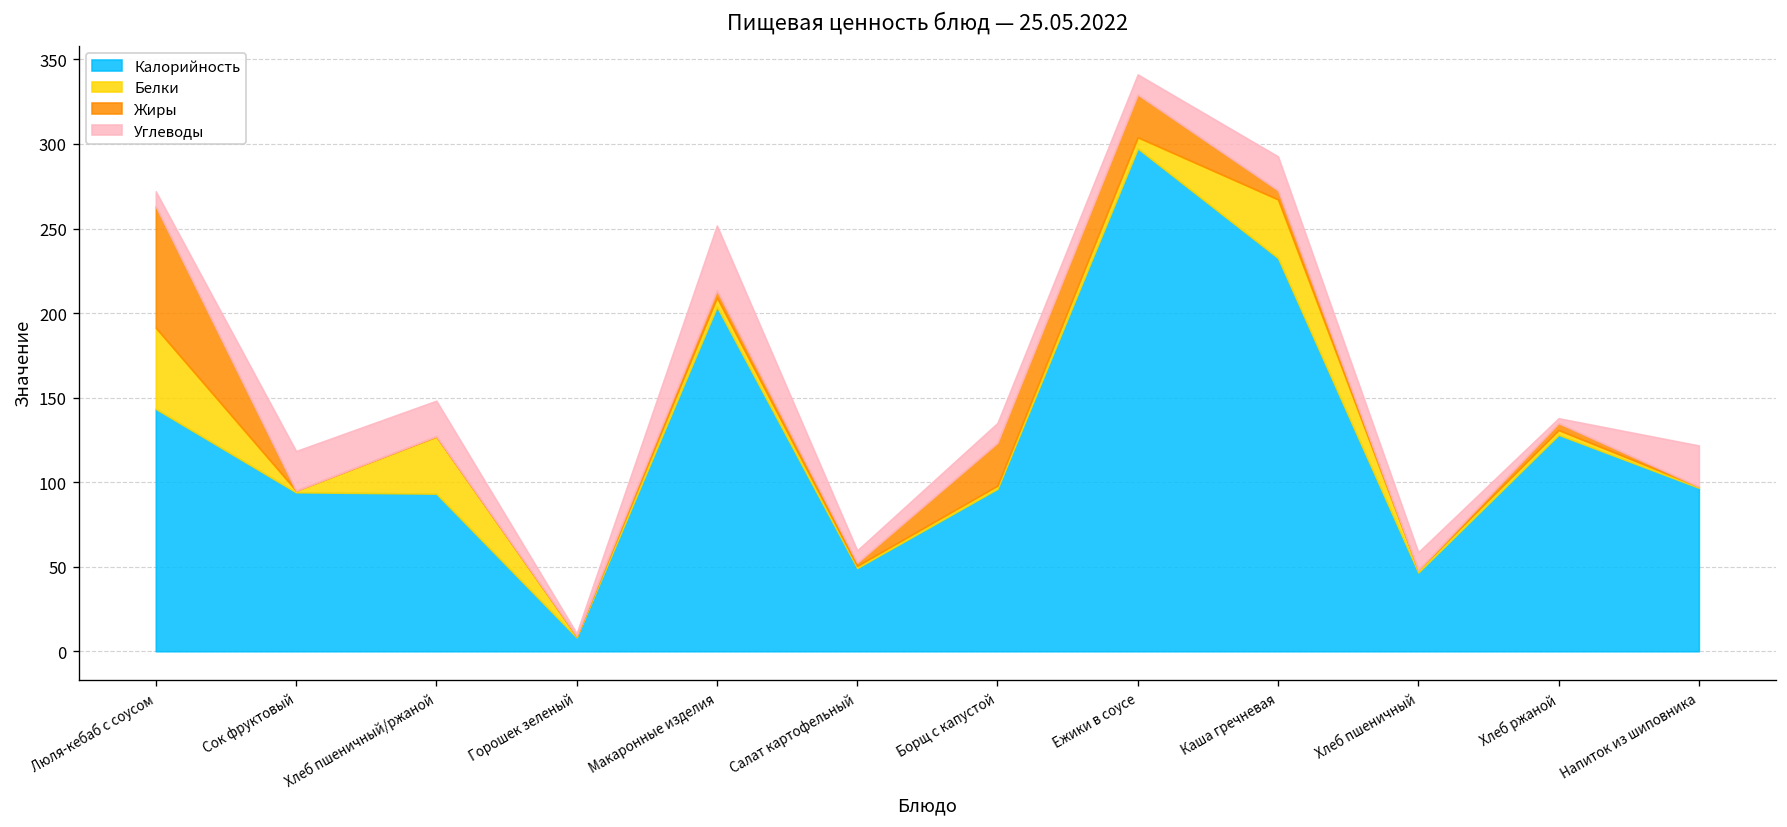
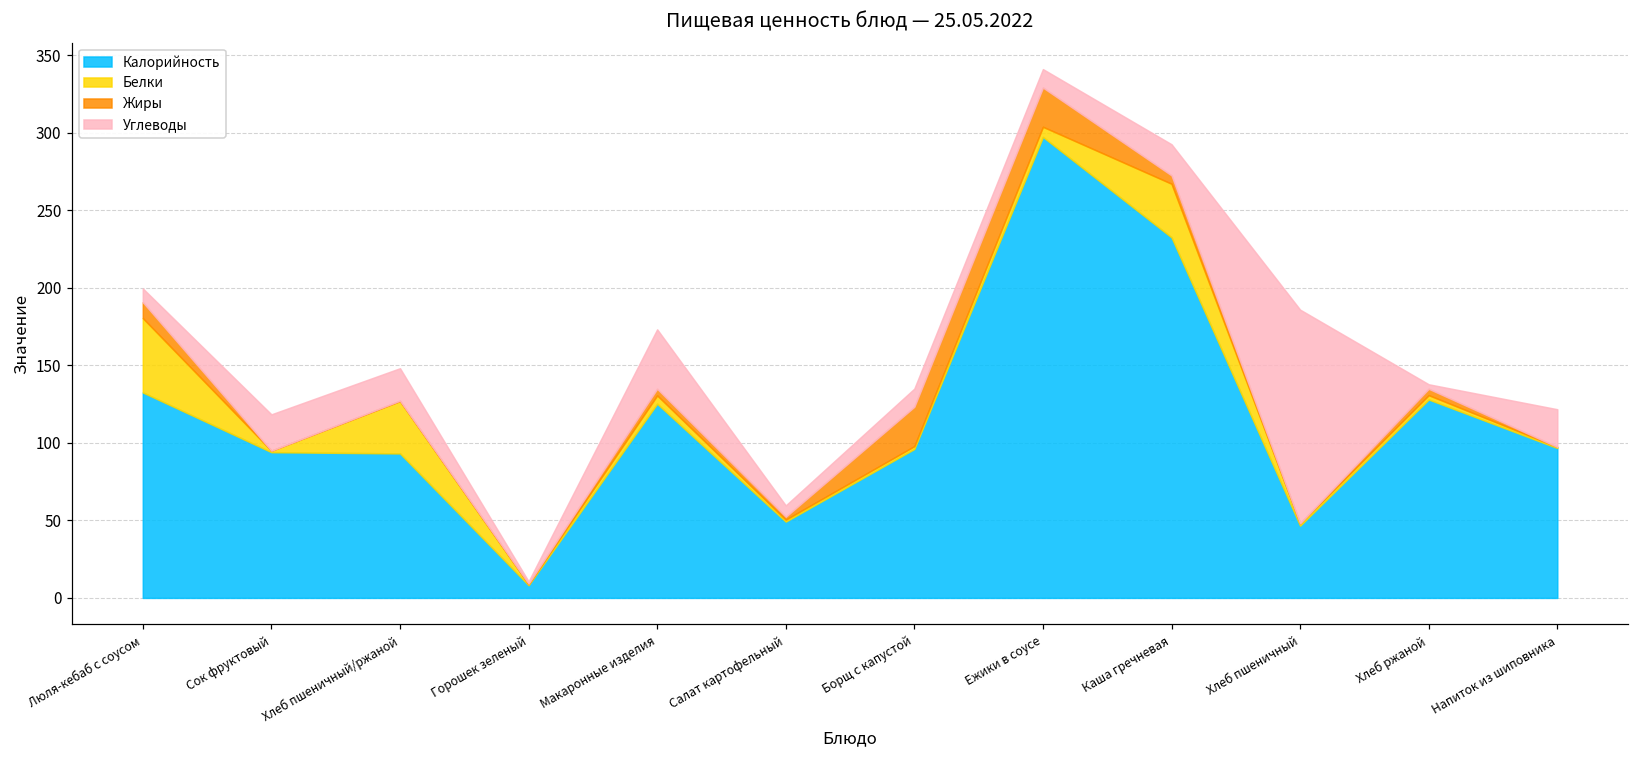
  {
    "Калорийность": {
-     "Люля-кебаб с соусом": 143,
+     "Люля-кебаб с соусом": 133,
      "Хлеб пшеничный/ржаной": 93,
-     "Макаронные изделия": 204,
+     "Макаронные изделия": 125,
      "Ежики в соусе": 297,
      "Каша гречневая": 233,
      "Хлеб ржаной": 128
    },
    "Белки": {
      "Люля-кебаб с соусом": 48,
      "Макаронные изделия": 5,
      "Ежики в соусе": 7,
      "Каша гречневая": 35,
      "Хлеб ржаной": 3
    },
    "Жиры": {
-     "Люля-кебаб с соусом": 72,
+     "Люля-кебаб с соусом": 10,
      "Макаронные изделия": 4,
      "Салат картофельный": 2,
      "Борщ с капустой": 25,
      "Ежики в соусе": 25,
      "Каша гречневая": 5,
      "Хлеб ржаной": 4
    },
    "Углеводы": {
      "Люля-кебаб с соусом": 9,
      "Сок фруктовый": 23,
      "Хлеб пшеничный/ржаной": 21,
      "Макаронные изделия": 38,
      "Салат картофельный": 7,
      "Борщ с капустой": 12,
      "Ежики в соусе": 12,
      "Каша гречневая": 20,
-     "Хлеб пшеничный": 10,
+     "Хлеб пшеничный": 138,
      "Хлеб ржаной": 3,
      "Напиток из шиповника": 24
    }
  }
